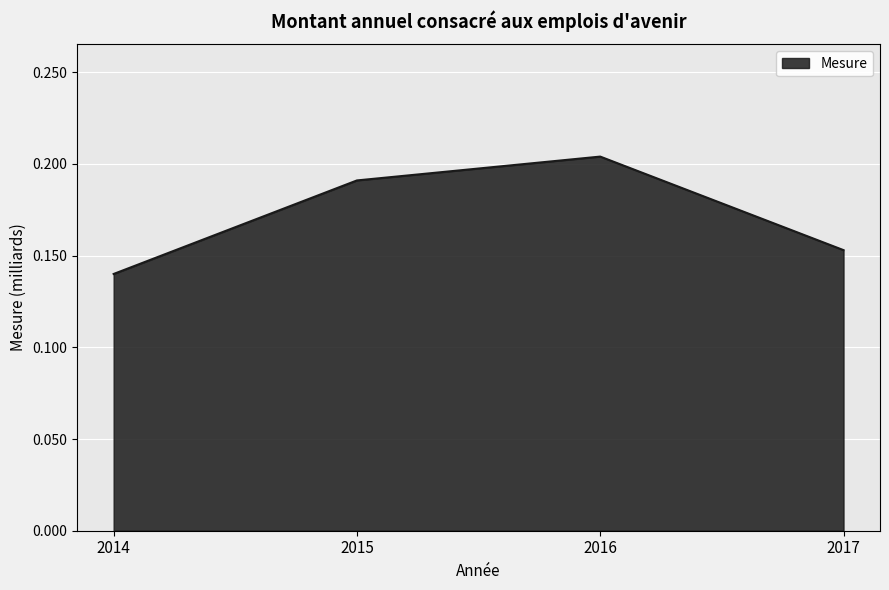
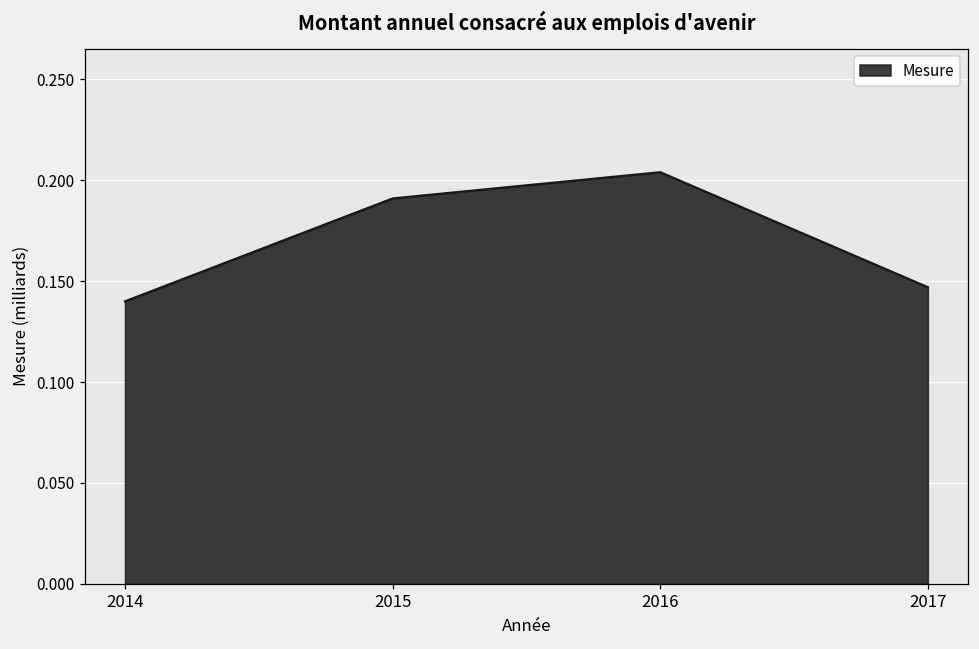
  {
    "2014": 0.140,
    "2015": 0.191,
    "2016": 0.204,
-   "2017": 0.153
+   "2017": 0.147
  }
